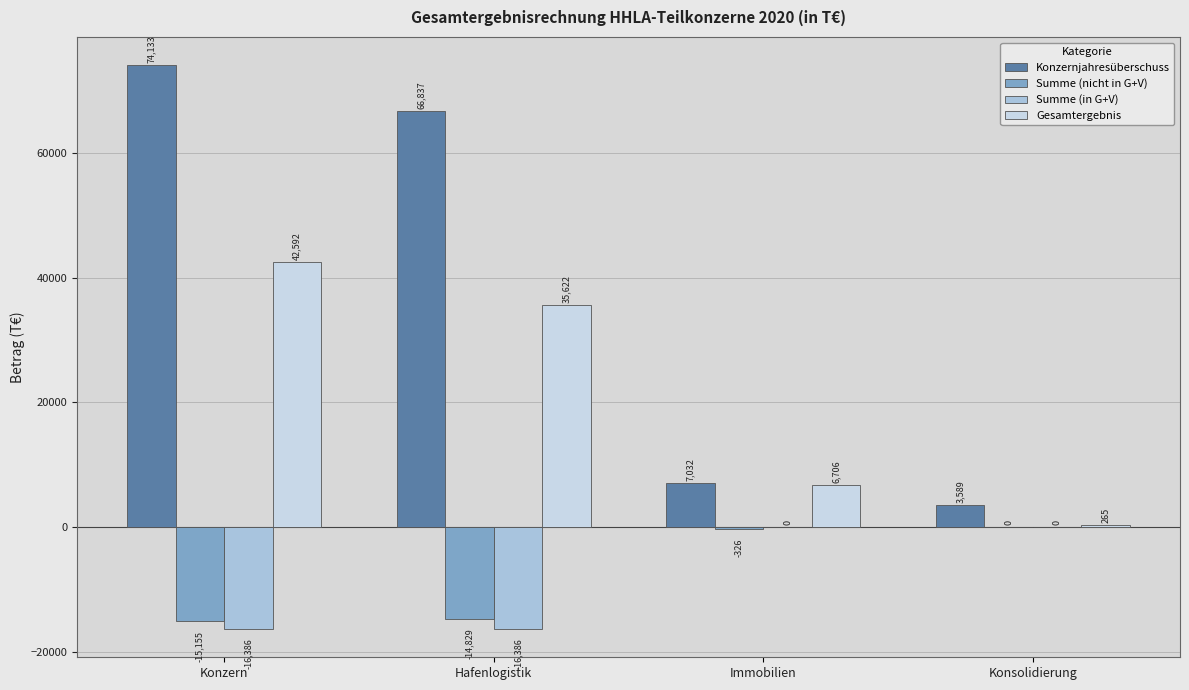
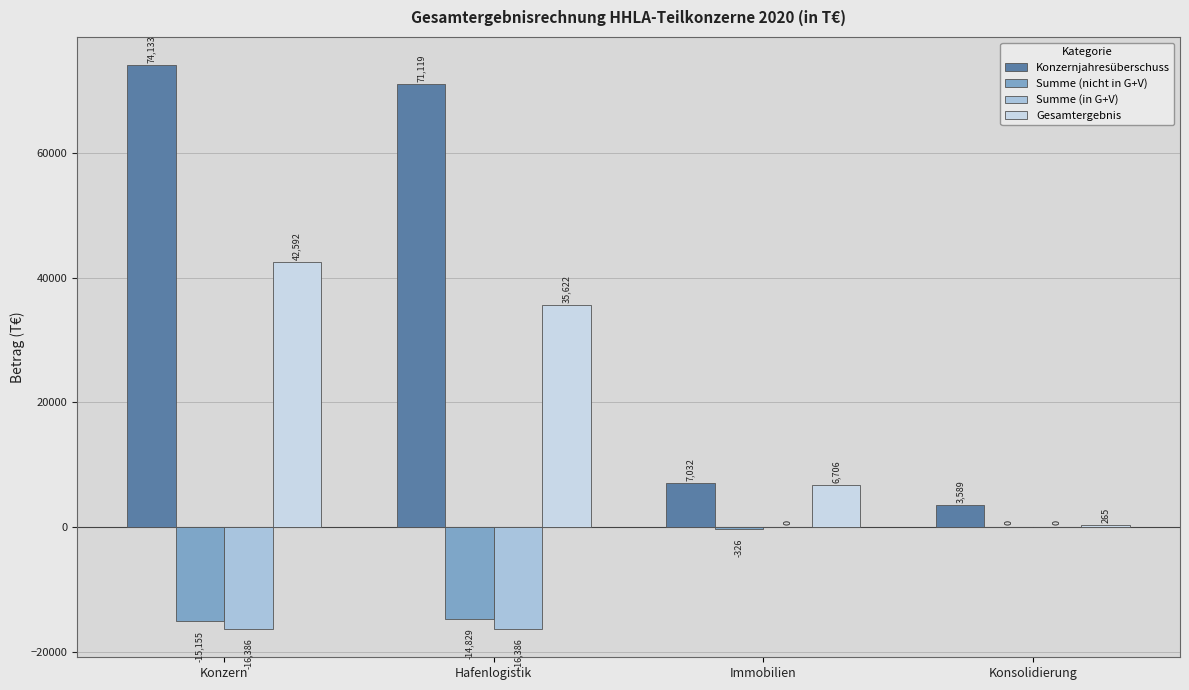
  {
    "Konzernjahresüberschuss": {
      "Konzern": "74,133",
-     "Hafenlogistik": "66,837",
+     "Hafenlogistik": "71,119",
      "Immobilien": "7,032",
      "Konsolidierung": "3,589"
    }
  }
